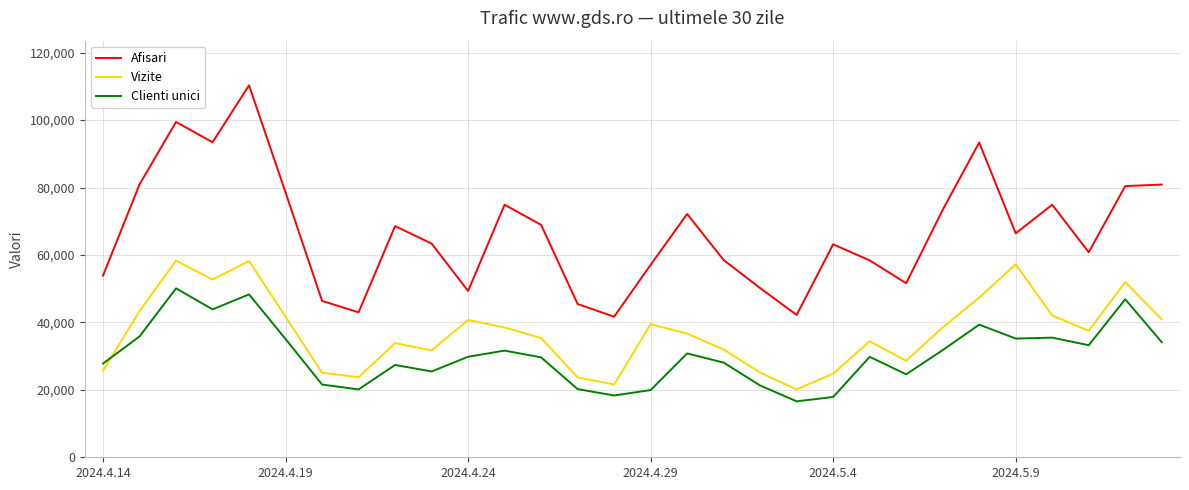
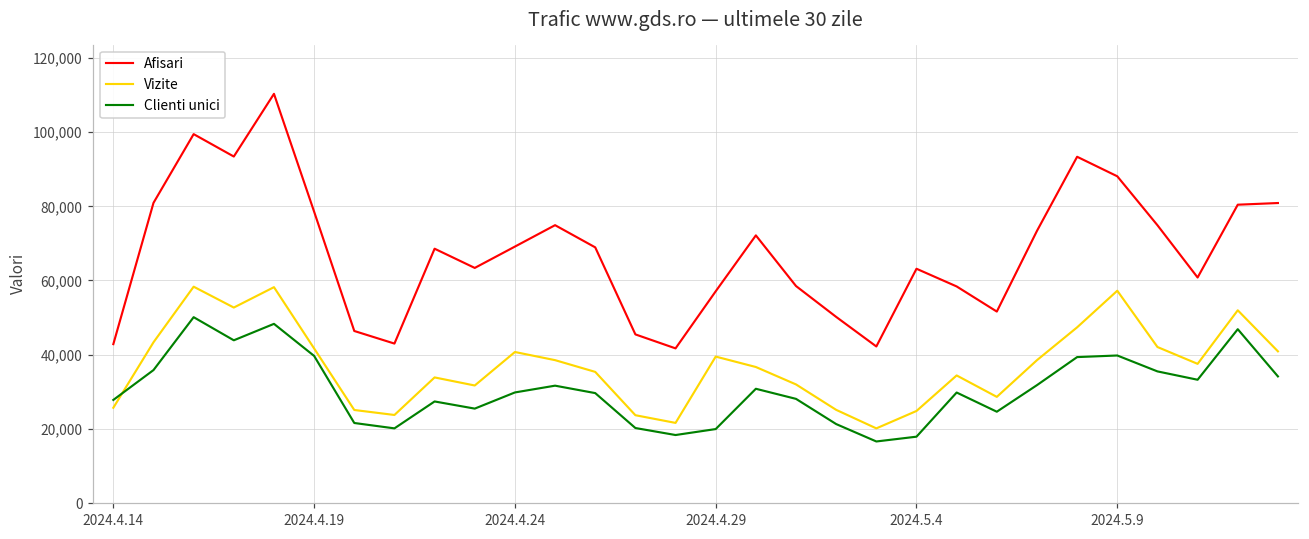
  {
    "Afisari": {
-     "2024.4.14": "54,000",
+     "2024.4.14": "43,000",
      "2024.4.19": "79,000",
-     "2024.4.24": "49,000",
+     "2024.4.24": "69,000",
      "2024.4.29": "57,000",
      "2024.5.4": "63,000",
-     "2024.5.9": "66,000"
+     "2024.5.9": "88,000"
    },
    "Vizite": {
      "2024.4.14": "26,000",
      "2024.4.19": "42,000",
      "2024.4.24": "41,000",
      "2024.4.29": "39,000",
      "2024.5.4": "25,000",
      "2024.5.9": "57,000"
    },
    "Clienti unici": {
      "2024.4.14": "28,000",
-     "2024.4.19": "35,000",
+     "2024.4.19": "40,000",
      "2024.4.24": "30,000",
      "2024.4.29": "20,000",
      "2024.5.4": "18,000",
-     "2024.5.9": "35,000"
+     "2024.5.9": "40,000"
    }
  }
